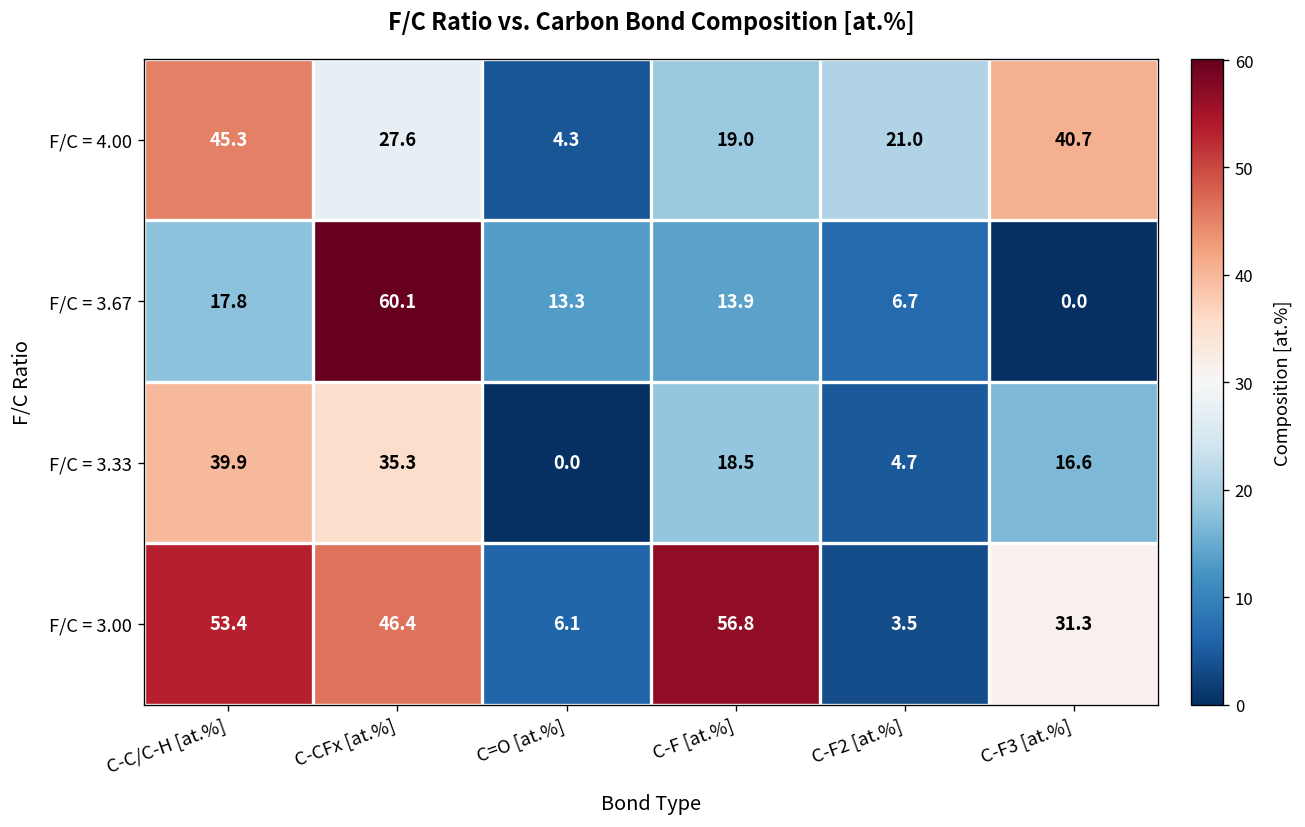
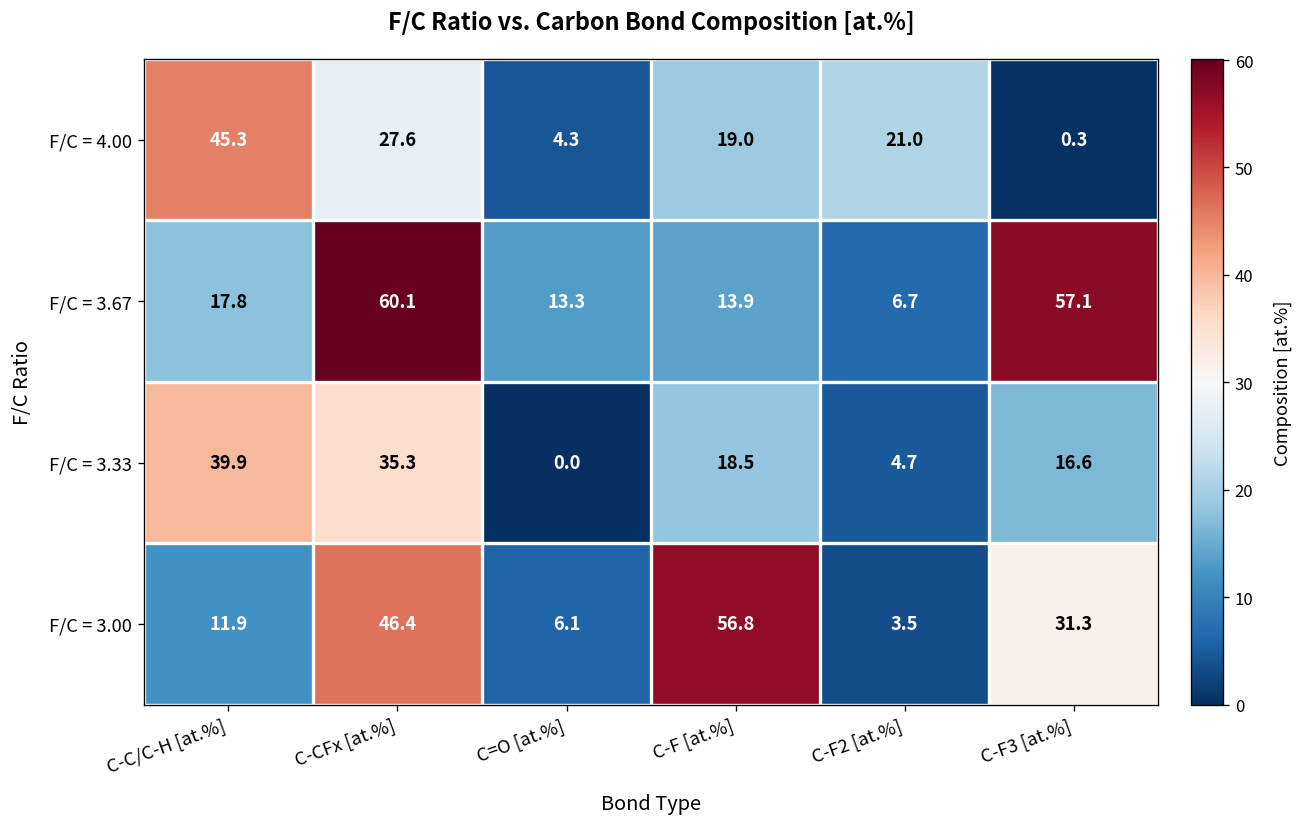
  {
    "F/C = 4.00": {
      "C-C/C-H [at.%]": 45.3,
      "C-CFx [at.%]": 27.6,
      "C=O [at.%]": 4.3,
      "C-F [at.%]": 19.0,
      "C-F2 [at.%]": 21.0,
-     "C-F3 [at.%]": 40.7
+     "C-F3 [at.%]": 0.3
    },
    "F/C = 3.67": {
      "C-C/C-H [at.%]": 17.8,
      "C-CFx [at.%]": 60.1,
      "C=O [at.%]": 13.3,
      "C-F [at.%]": 13.9,
      "C-F2 [at.%]": 6.7,
-     "C-F3 [at.%]": 0.0
+     "C-F3 [at.%]": 57.1
    },
    "F/C = 3.33": {
      "C-C/C-H [at.%]": 39.9,
      "C-CFx [at.%]": 35.3,
      "C=O [at.%]": 0.0,
      "C-F [at.%]": 18.5,
      "C-F2 [at.%]": 4.7,
      "C-F3 [at.%]": 16.6
    },
    "F/C = 3.00": {
-     "C-C/C-H [at.%]": 53.4,
+     "C-C/C-H [at.%]": 11.9,
      "C-CFx [at.%]": 46.4,
      "C=O [at.%]": 6.1,
      "C-F [at.%]": 56.8,
      "C-F2 [at.%]": 3.5,
      "C-F3 [at.%]": 31.3
    }
  }
